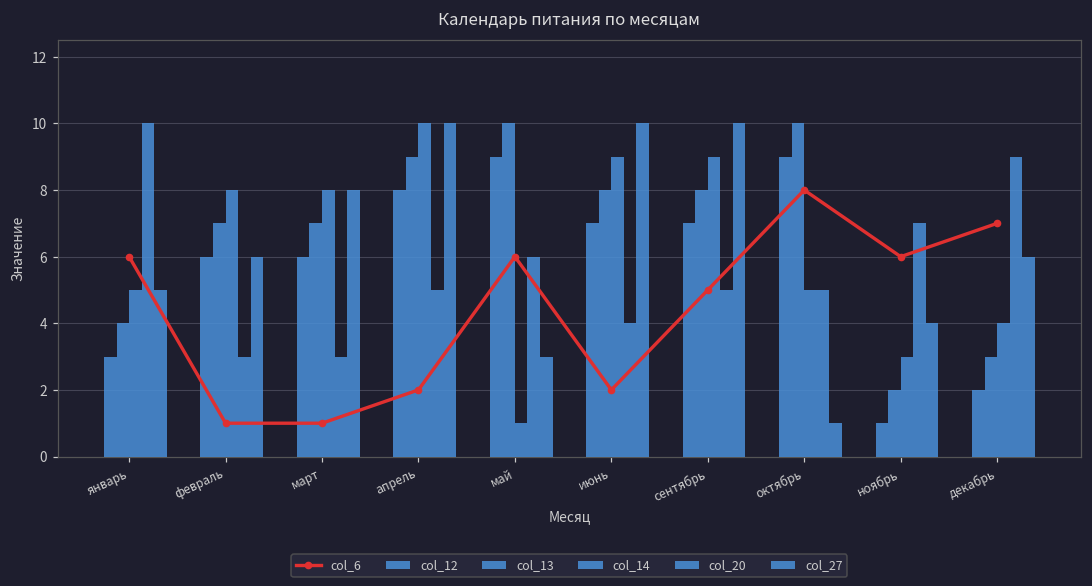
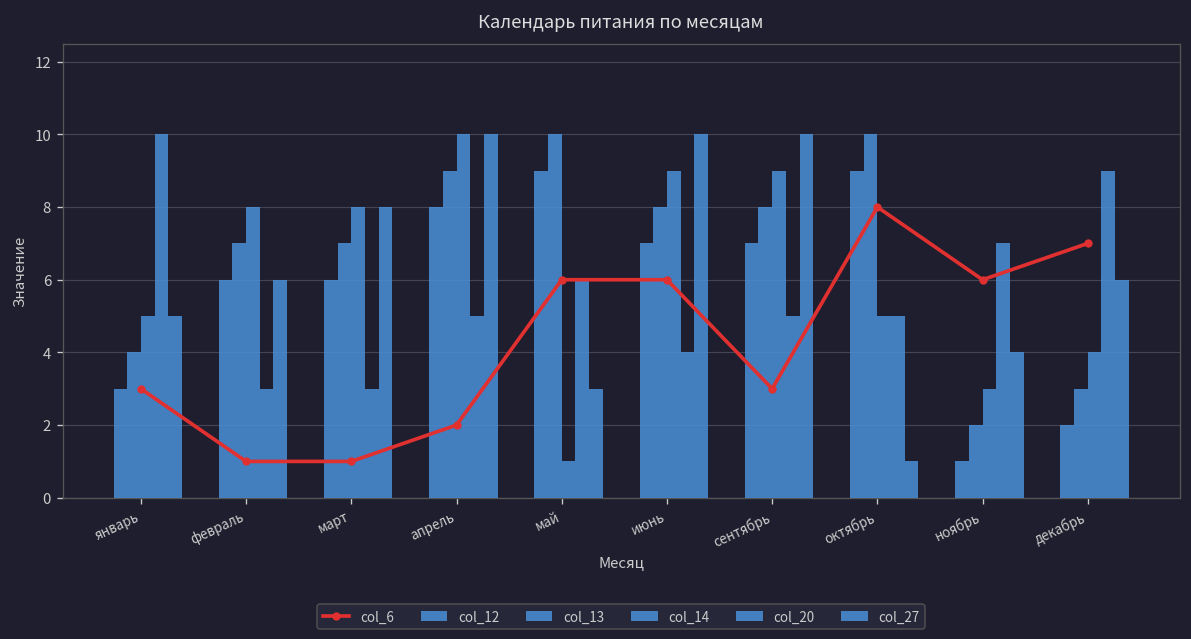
  {
    "col_6": {
-     "январь": 6,
+     "январь": 3,
      "февраль": 1,
      "март": 1,
      "апрель": 2,
      "май": 6,
-     "июнь": 2,
-     "сентябрь": 5,
+     "июнь": 6,
+     "сентябрь": 3,
      "октябрь": 8,
      "ноябрь": 6,
      "декабрь": 7
    }
  }
